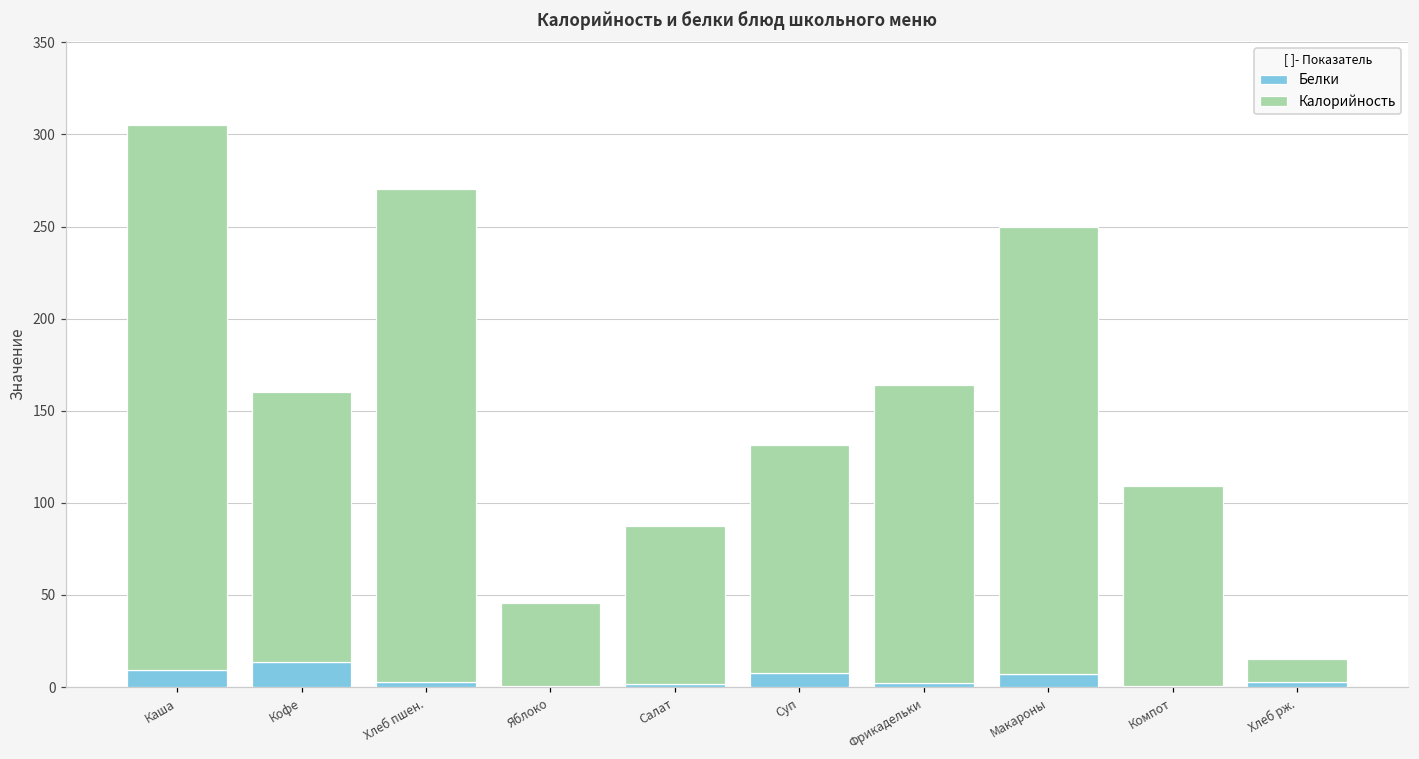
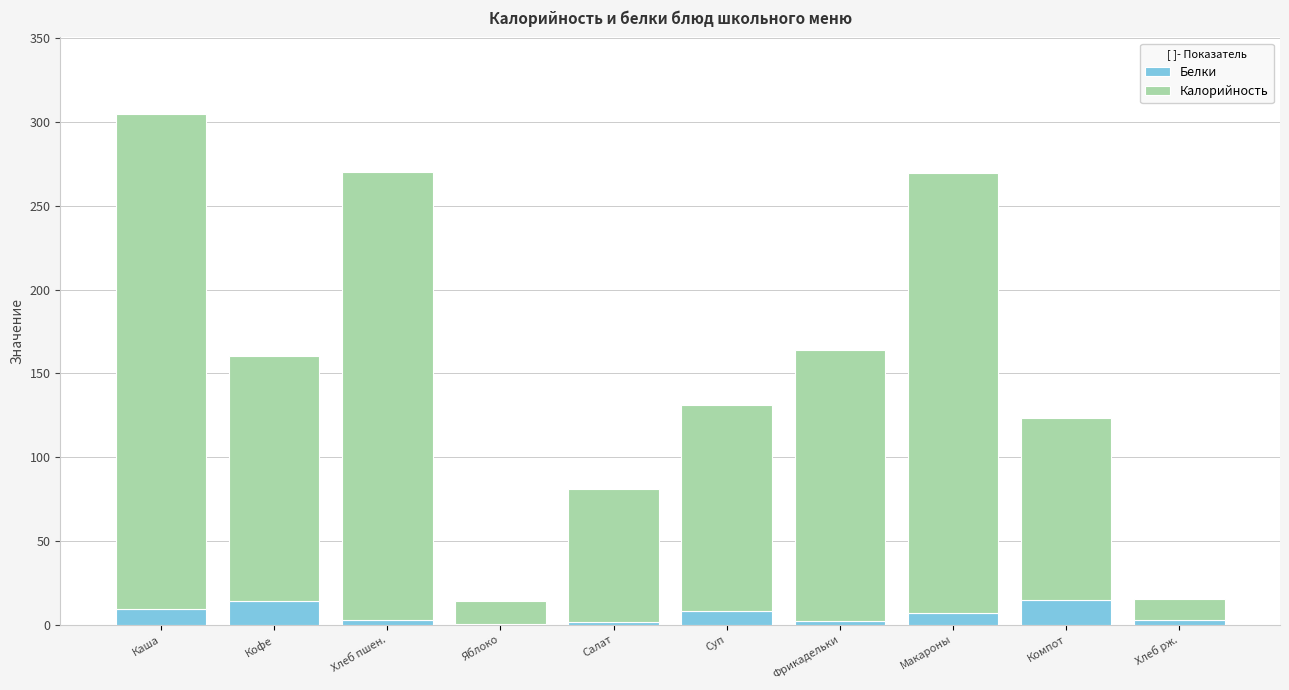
  {
    "Белки": {
      "Каша": 9,
      "Кофе": 14,
      "Хлеб пшен.": 3,
      "Суп": 8,
      "Фрикадельки": 2,
      "Макароны": 7,
-     "Компот": 0,
+     "Компот": 15,
      "Хлеб рж.": 3
    },
    "Калорийность": {
      "Каша": 296,
      "Кофе": 146,
      "Хлеб пшен.": 267,
-     "Яблоко": 45,
-     "Салат": 86,
+     "Яблоко": 13,
+     "Салат": 80,
      "Суп": 124,
      "Фрикадельки": 161,
-     "Макароны": 243,
+     "Макароны": 262,
      "Компот": 109,
      "Хлеб рж.": 12
    }
  }
